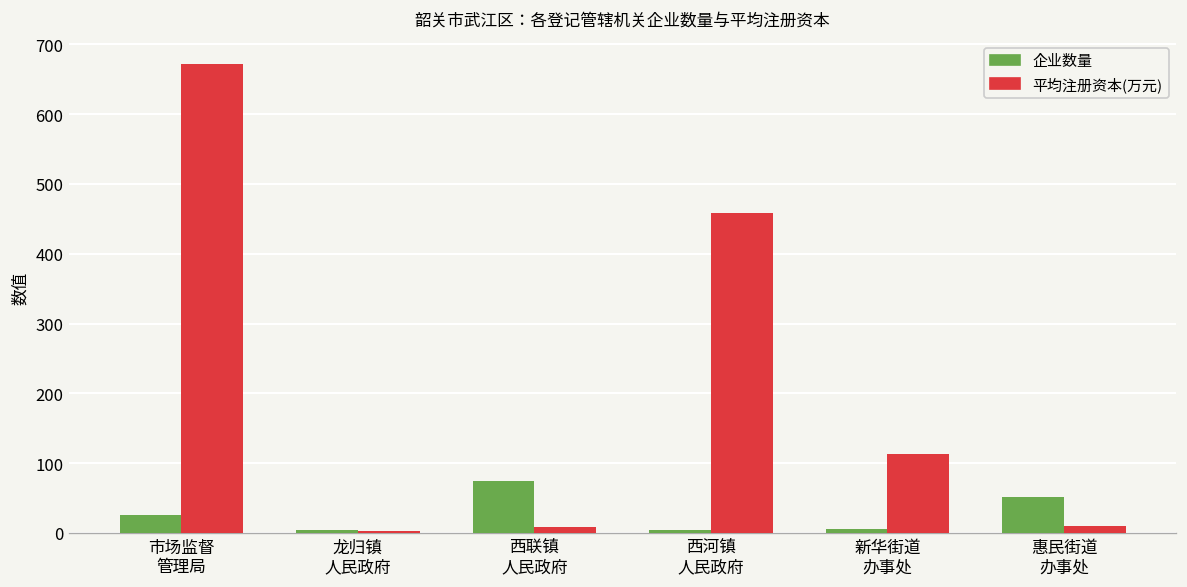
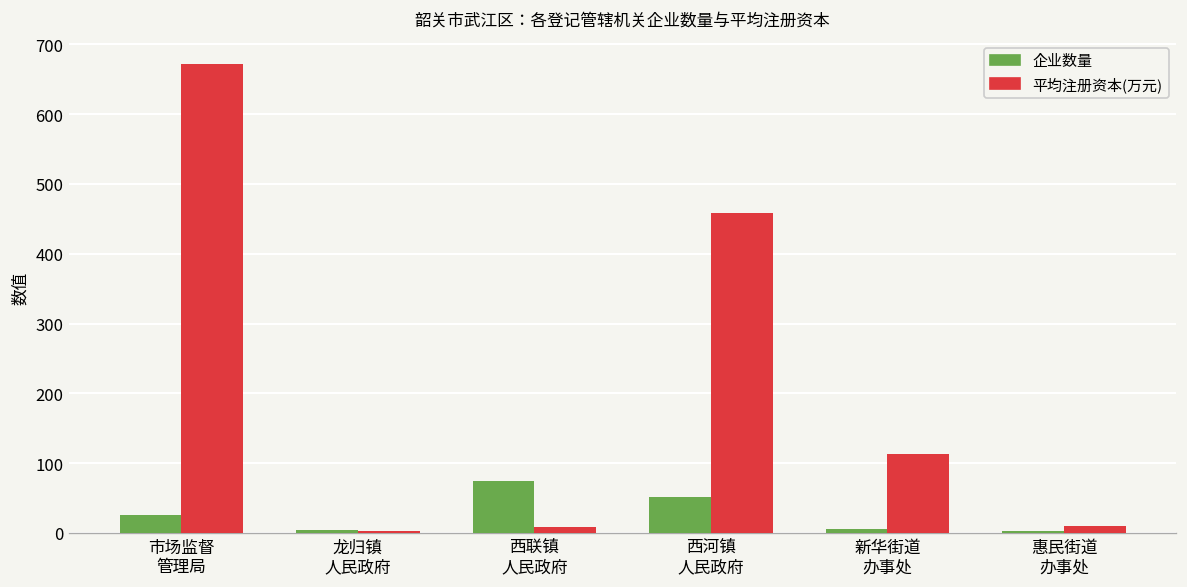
  {
    "企业数量": {
      "市场监督 管理局": 30,
      "西联镇 人民政府": 70,
-     "西河镇 人民政府": 0,
+     "西河镇 人民政府": 50,
      "新华街道 办事处": 10,
-     "惠民街道 办事处": 50
+     "惠民街道 办事处": 0
    },
    "平均注册资本(万元)": {
      "市场监督 管理局": 670,
      "西联镇 人民政府": 10,
      "西河镇 人民政府": 460,
      "新华街道 办事处": 110,
      "惠民街道 办事处": 10
    }
  }
